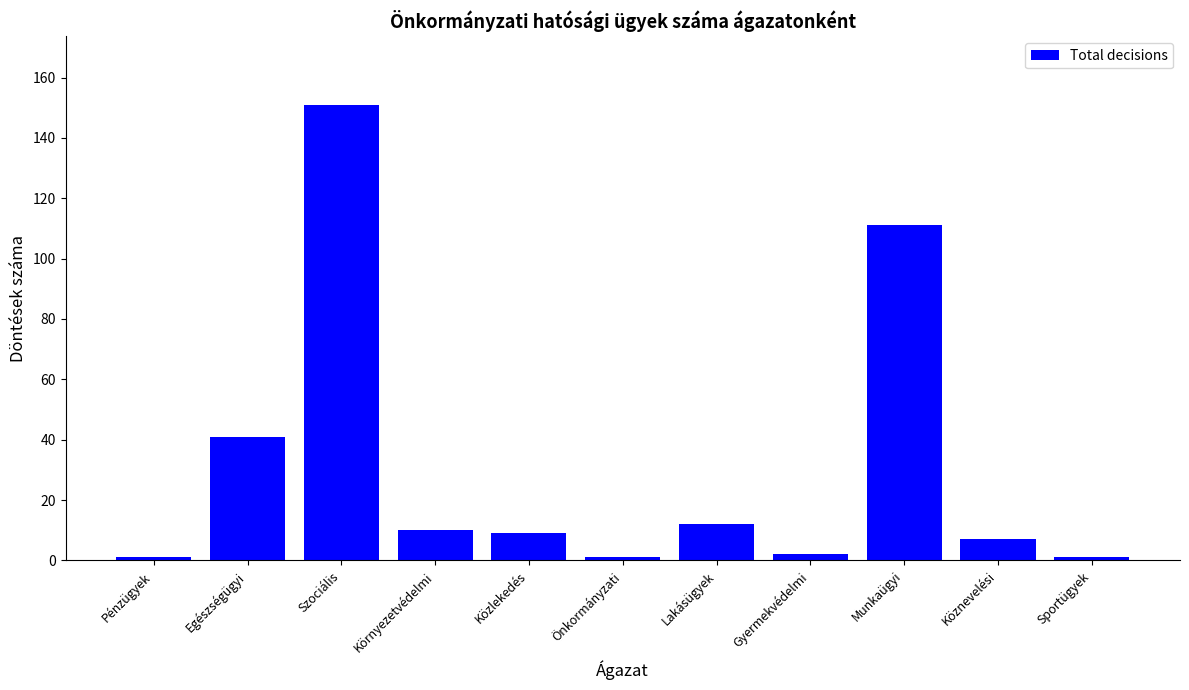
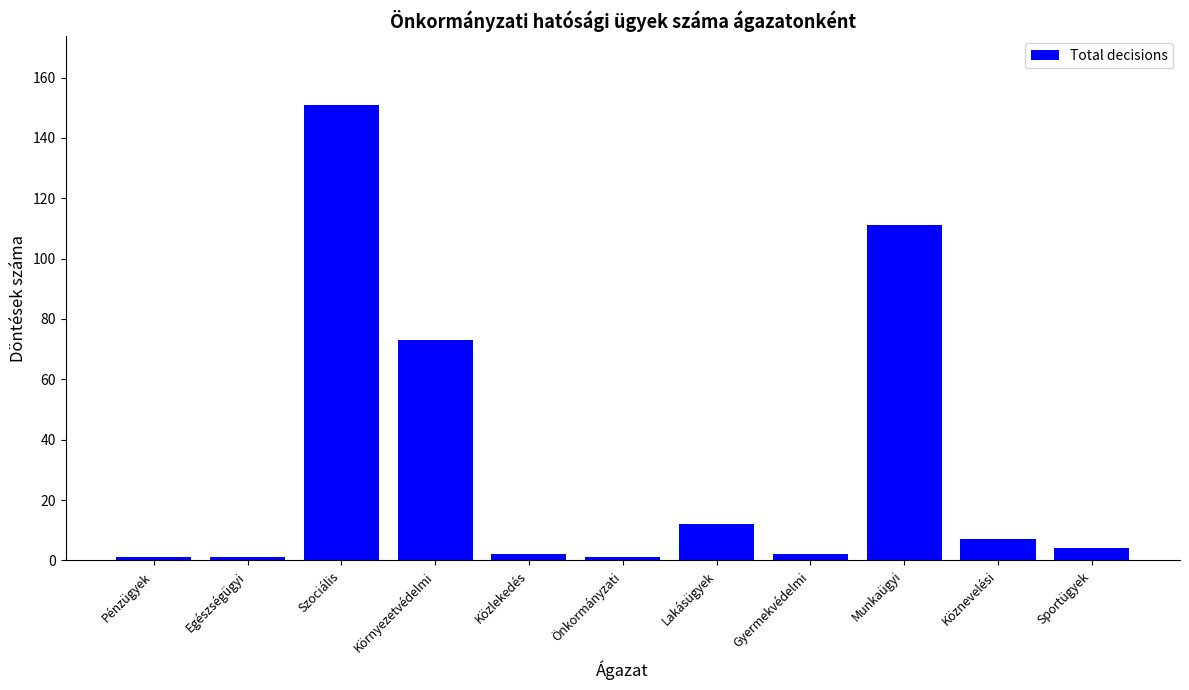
  {
    "Pénzügyek": 1,
-   "Egészségügyi": 41,
+   "Egészségügyi": 1,
    "Szociális": 151,
-   "Környezetvédelmi": 10,
-   "Közlekedés": 9,
+   "Környezetvédelmi": 73,
+   "Közlekedés": 2,
    "Önkormányzati": 1,
    "Lakásügyek": 12,
    "Gyermekvédelmi": 2,
    "Munkaügyi": 111,
    "Köznevelési": 7,
-   "Sportügyek": 1
+   "Sportügyek": 4
  }
